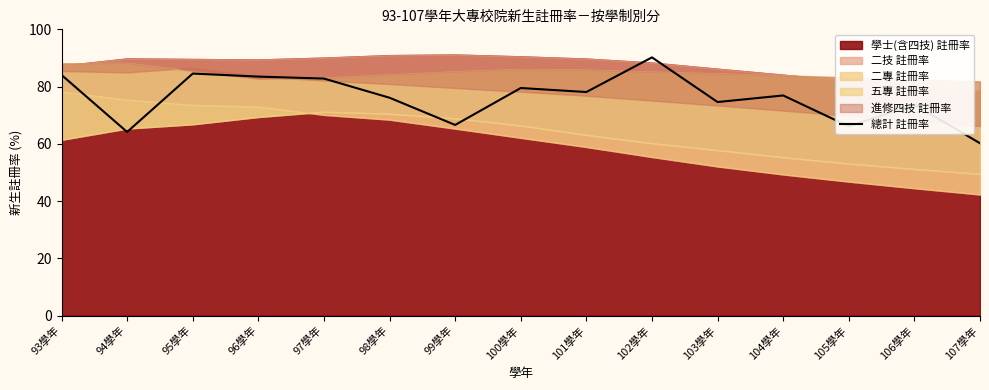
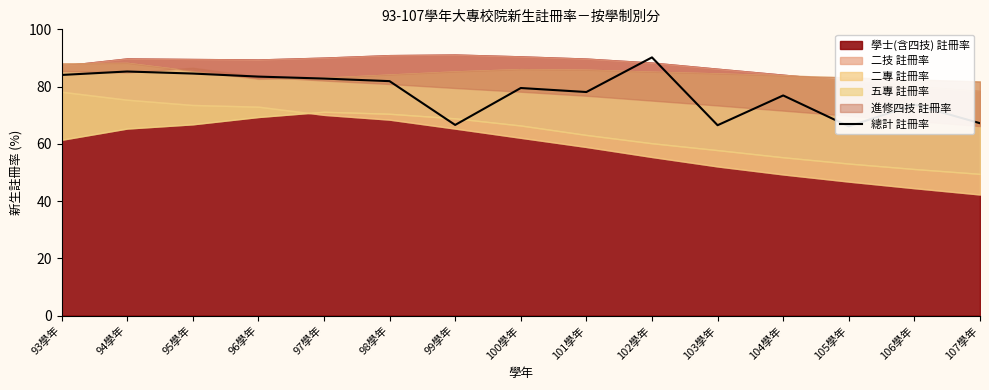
  {
    "總計 註冊率": {
      "93學年": 84,
-     "94學年": 64,
+     "94學年": 85,
      "95學年": 85,
-     "98學年": 76,
+     "98學年": 82,
      "99學年": 67,
      "100學年": 80,
      "101學年": 78,
      "102學年": 90,
-     "103學年": 75,
+     "103學年": 67,
      "104學年": 77,
-     "107學年": 60
+     "107學年": 67
    }
  }
